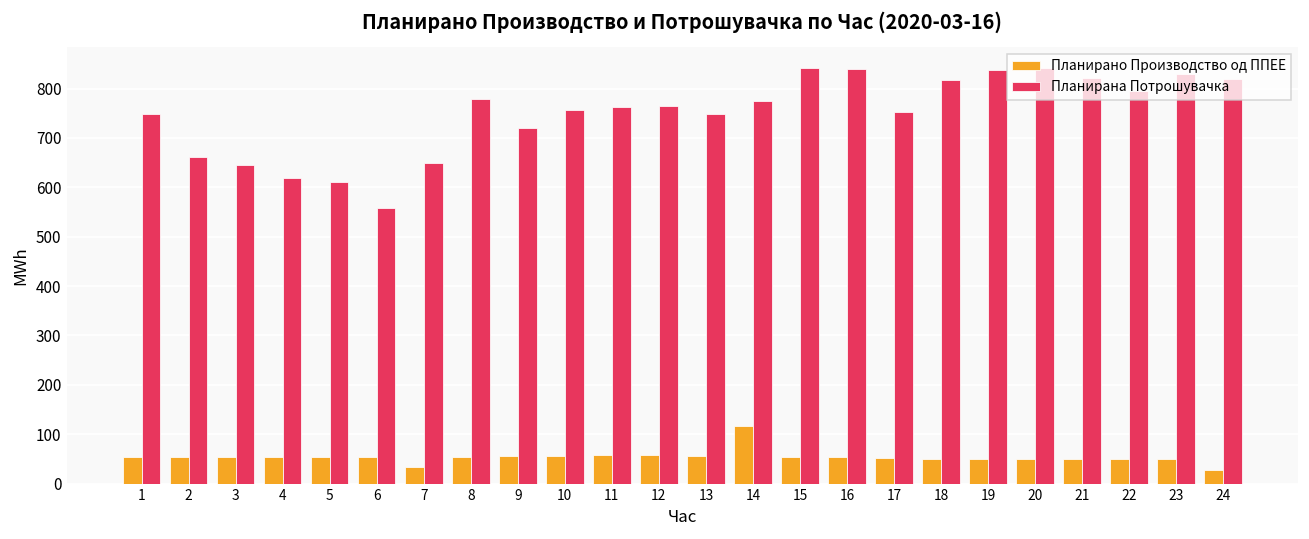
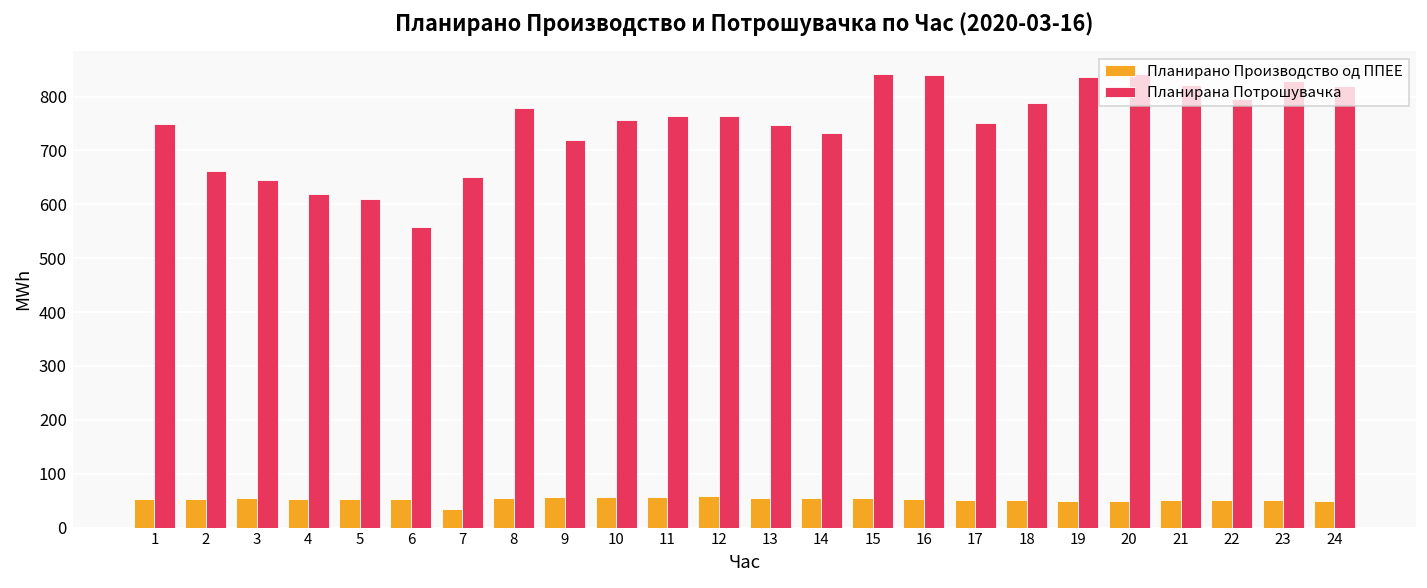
  {
    "Планирано Производство од ППЕЕ": {
      "1": 50,
      "2": 50,
      "3": 50,
      "4": 50,
      "5": 50,
      "6": 50,
      "7": 30,
      "8": 50,
      "9": 60,
      "10": 60,
      "11": 60,
      "12": 60,
      "13": 50,
-     "14": 120,
+     "14": 50,
      "15": 50,
      "16": 50,
      "17": 50,
      "18": 50,
      "19": 50,
      "20": 50,
      "21": 50,
      "22": 50,
      "23": 50,
-     "24": 30
+     "24": 50
    },
    "Планирана Потрошувачка": {
      "1": 750,
      "2": 660,
      "3": 650,
      "4": 620,
      "5": 610,
      "6": 560,
      "7": 650,
      "8": 780,
      "9": 720,
      "10": 760,
      "11": 760,
      "12": 760,
      "13": 750,
-     "14": 770,
+     "14": 730,
      "15": 840,
      "16": 840,
      "17": 750,
-     "18": 820,
+     "18": 790,
      "19": 840
    }
  }
